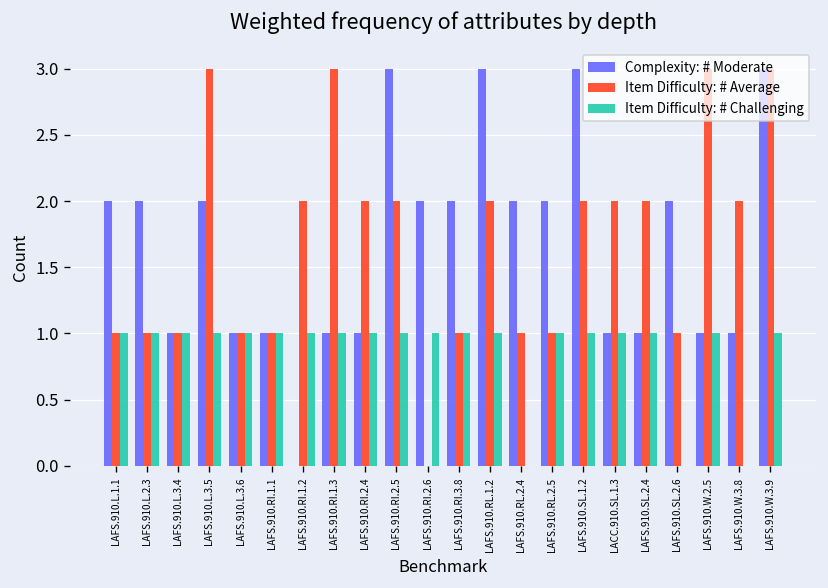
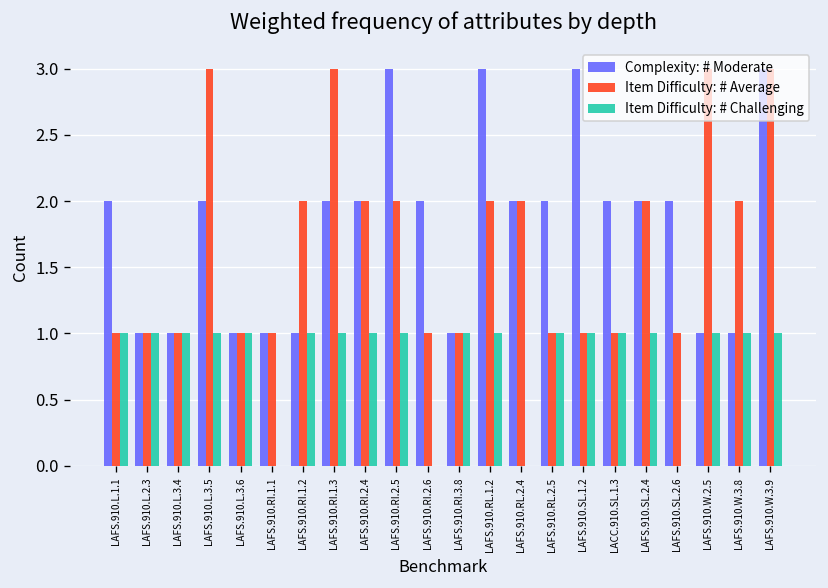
  {
    "Complexity: # Moderate": {
      "LAFS.910.L.1.1": 2,
-     "LAFS.910.L.2.3": 2,
+     "LAFS.910.L.2.3": 1,
      "LAFS.910.L.3.4": 1,
      "LAFS.910.L.3.5": 2,
      "LAFS.910.L.3.6": 1,
      "LAFS.910.RI.1.1": 1,
-     "LAFS.910.RI.1.2": 0,
-     "LAFS.910.RI.1.3": 1,
-     "LAFS.910.RI.2.4": 1,
+     "LAFS.910.RI.1.2": 1,
+     "LAFS.910.RI.1.3": 2,
+     "LAFS.910.RI.2.4": 2,
      "LAFS.910.RI.2.5": 3,
      "LAFS.910.RI.2.6": 2,
-     "LAFS.910.RI.3.8": 2,
+     "LAFS.910.RI.3.8": 1,
      "LAFS.910.RL.1.2": 3,
      "LAFS.910.RL.2.4": 2,
      "LAFS.910.RL.2.5": 2,
      "LAFS.910.SL.1.2": 3,
-     "LACC.910.SL.1.3": 1,
-     "LAFS.910.SL.2.4": 1,
+     "LACC.910.SL.1.3": 2,
+     "LAFS.910.SL.2.4": 2,
      "LAFS.910.SL.2.6": 2,
      "LAFS.910.W.2.5": 1,
      "LAFS.910.W.3.8": 1
    },
    "Item Difficulty: # Average": {
      "LAFS.910.L.1.1": 1,
      "LAFS.910.L.2.3": 1,
      "LAFS.910.L.3.4": 1,
      "LAFS.910.L.3.5": 3,
      "LAFS.910.L.3.6": 1,
      "LAFS.910.RI.1.1": 1,
      "LAFS.910.RI.1.2": 2,
      "LAFS.910.RI.1.3": 3,
      "LAFS.910.RI.2.4": 2,
      "LAFS.910.RI.2.5": 2,
-     "LAFS.910.RI.2.6": 0,
+     "LAFS.910.RI.2.6": 1,
      "LAFS.910.RI.3.8": 1,
      "LAFS.910.RL.1.2": 2,
-     "LAFS.910.RL.2.4": 1,
+     "LAFS.910.RL.2.4": 2,
      "LAFS.910.RL.2.5": 1,
-     "LAFS.910.SL.1.2": 2,
-     "LACC.910.SL.1.3": 2,
+     "LAFS.910.SL.1.2": 1,
+     "LACC.910.SL.1.3": 1,
      "LAFS.910.SL.2.4": 2,
      "LAFS.910.SL.2.6": 1,
      "LAFS.910.W.3.8": 2
    },
    "Item Difficulty: # Challenging": {
      "LAFS.910.L.1.1": 1,
      "LAFS.910.L.2.3": 1,
      "LAFS.910.L.3.4": 1,
      "LAFS.910.L.3.5": 1,
      "LAFS.910.L.3.6": 1,
-     "LAFS.910.RI.1.1": 1,
+     "LAFS.910.RI.1.1": 0,
      "LAFS.910.RI.1.2": 1,
      "LAFS.910.RI.1.3": 1,
      "LAFS.910.RI.2.4": 1,
      "LAFS.910.RI.2.5": 1,
-     "LAFS.910.RI.2.6": 1,
+     "LAFS.910.RI.2.6": 0,
      "LAFS.910.RI.3.8": 1,
      "LAFS.910.RL.1.2": 1,
      "LAFS.910.RL.2.4": 0,
      "LAFS.910.RL.2.5": 1,
      "LAFS.910.SL.1.2": 1,
      "LACC.910.SL.1.3": 1,
      "LAFS.910.SL.2.4": 1,
      "LAFS.910.SL.2.6": 0,
      "LAFS.910.W.2.5": 1,
-     "LAFS.910.W.3.8": 0,
+     "LAFS.910.W.3.8": 1,
      "LAFS.910.W.3.9": 1
    }
  }
